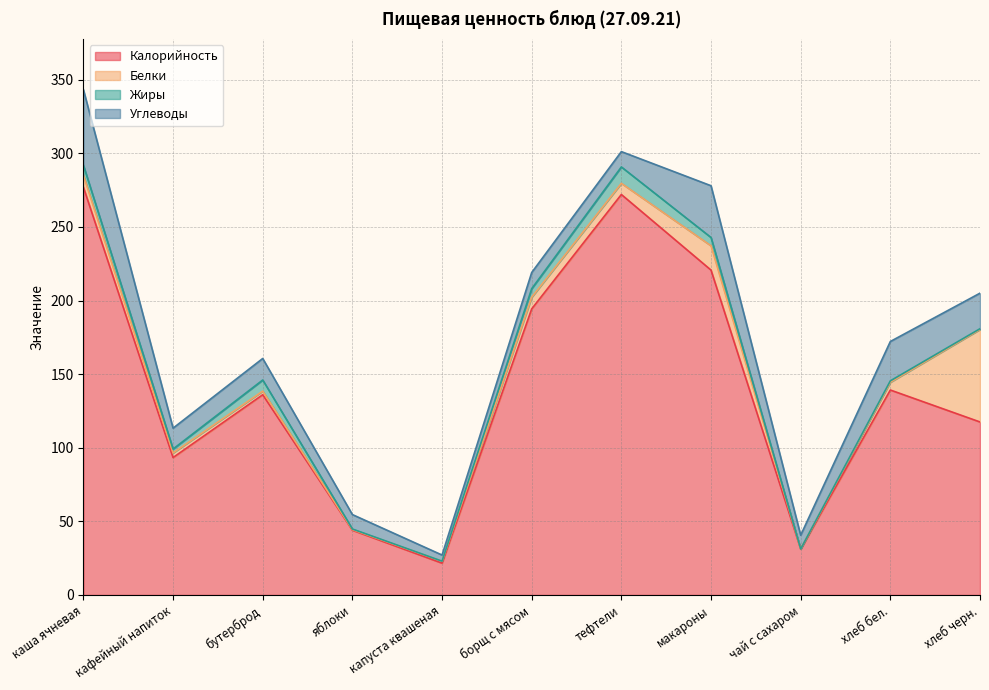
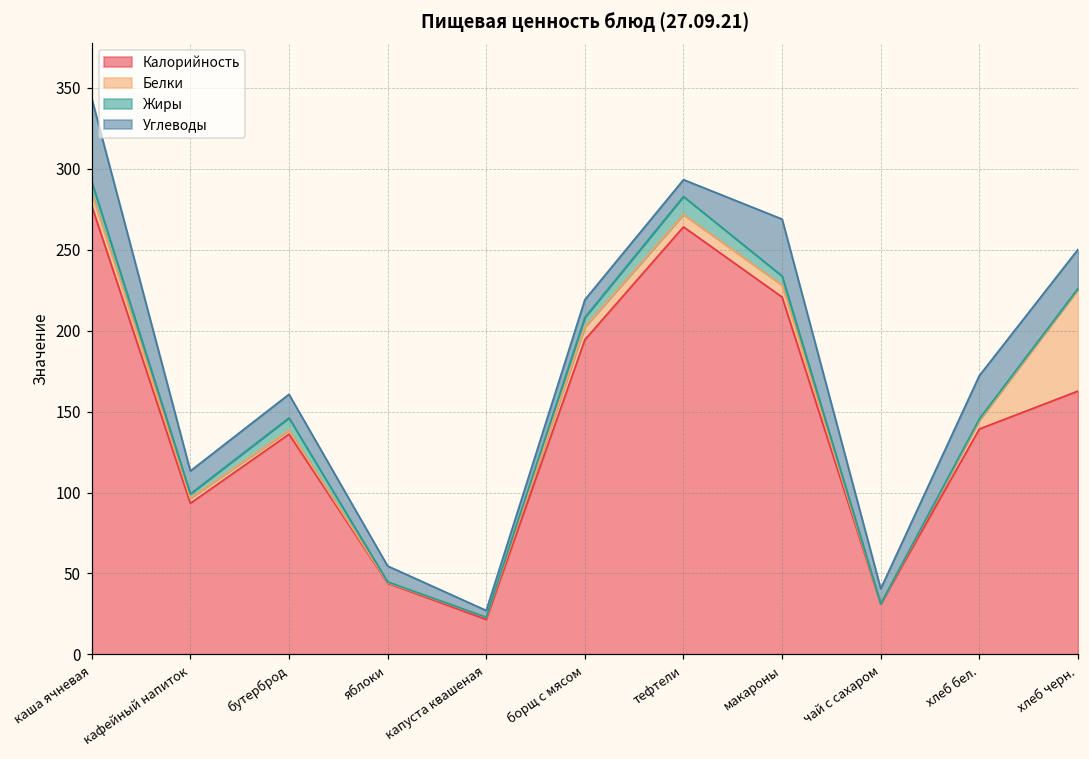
  {
    "Калорийность": {
      "каша ячневая": 277,
      "кафейный напиток": 93,
      "бутерброд": 136,
      "борщ с мясом": 194,
-     "тефтели": 272,
+     "тефтели": 264,
      "макароны": 221,
      "хлеб бел.": 139,
-     "хлеб черн.": 118
+     "хлеб черн.": 163
    },
    "Белки": {
      "каша ячневая": 8,
      "кафейный напиток": 3,
      "бутерброд": 2,
      "борщ с мясом": 8,
      "тефтели": 8,
-     "макароны": 17
+     "макароны": 7
    }
  }
